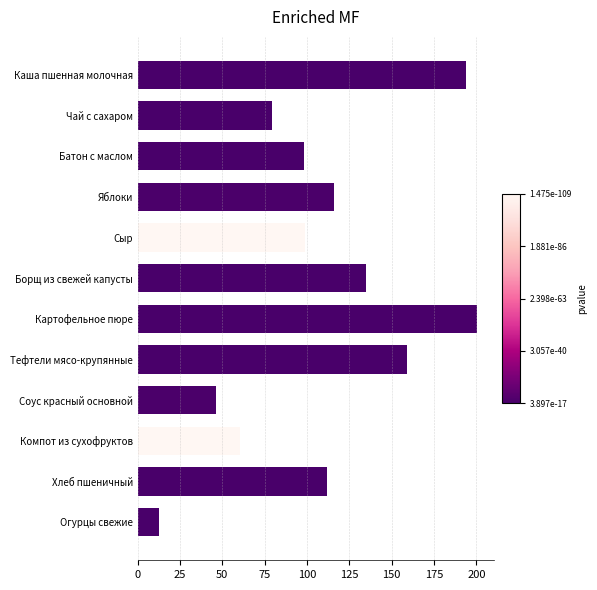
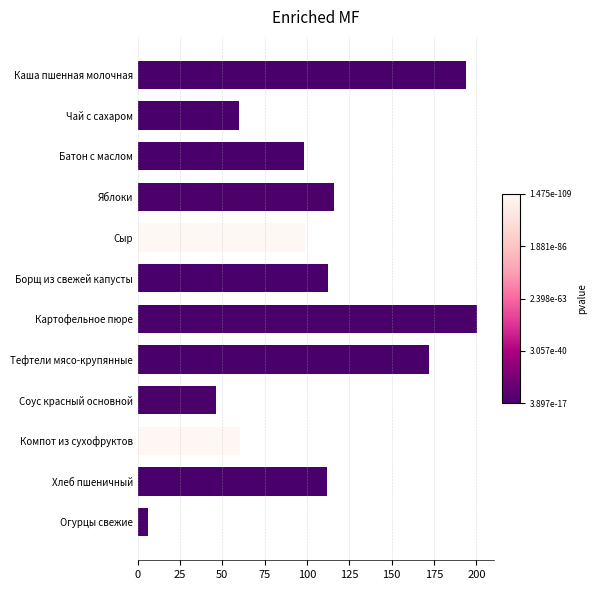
  {
    "Каша пшенная молочная": 194,
-   "Чай с сахаром": 79,
+   "Чай с сахаром": 60,
    "Батон с маслом": 98,
    "Яблоки": 116,
    "Сыр": 99,
-   "Борщ из свежей капусты": 135,
+   "Борщ из свежей капусты": 112,
    "Картофельное пюре": 200,
-   "Тефтели мясо-крупянные": 159,
+   "Тефтели мясо-крупянные": 172,
    "Соус красный основной": 46,
    "Компот из сухофруктов": 61,
    "Хлеб пшеничный": 112,
-   "Огурцы свежие": 13
+   "Огурцы свежие": 6
  }
